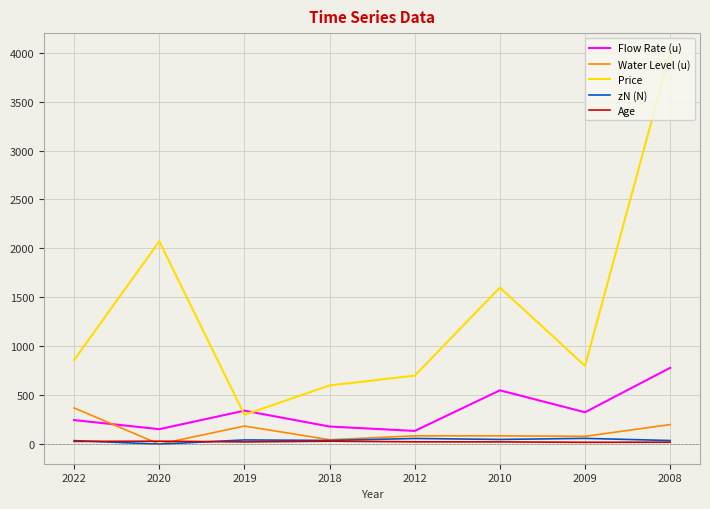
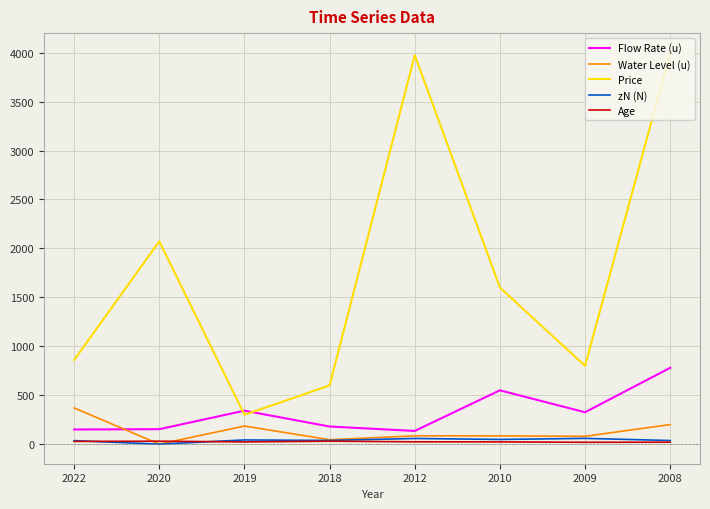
  {
    "Flow Rate (u)": {
-     "2022": 250,
+     "2022": 150,
      "2020": 200,
      "2019": 300,
      "2018": 200,
      "2012": 100,
      "2010": 600,
      "2009": 300,
      "2008": 800
    },
    "Water Level (u)": {
      "2022": 400,
      "2019": 200,
      "2012": 100,
      "2010": 100,
      "2008": 200
    },
    "Price": {
      "2022": 900,
      "2020": 2100,
      "2019": 300,
      "2018": 600,
-     "2012": 700,
+     "2012": 4000,
      "2010": 1600,
      "2009": 800
    },
    "zN (N)": {
      "2012": 100
    },
    "Age": {
      "2020": 0,
      "2012": 0,
      "2009": 0
    }
  }
